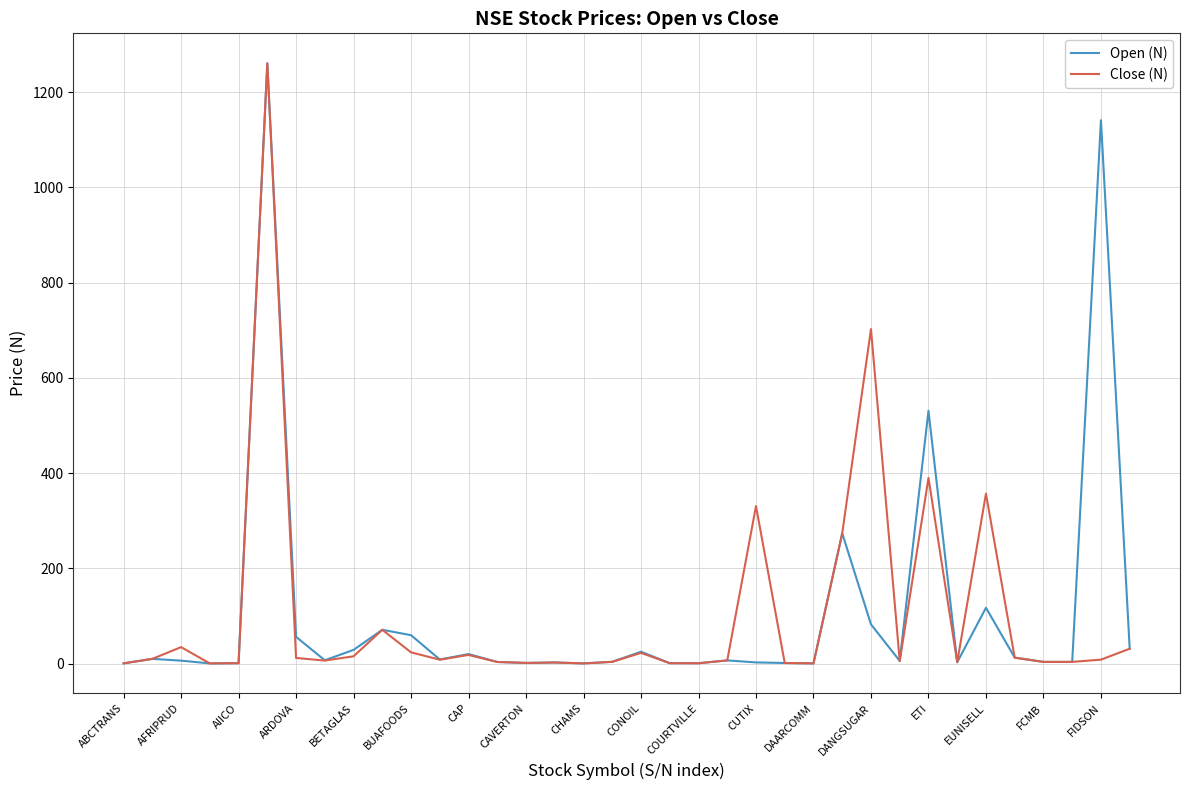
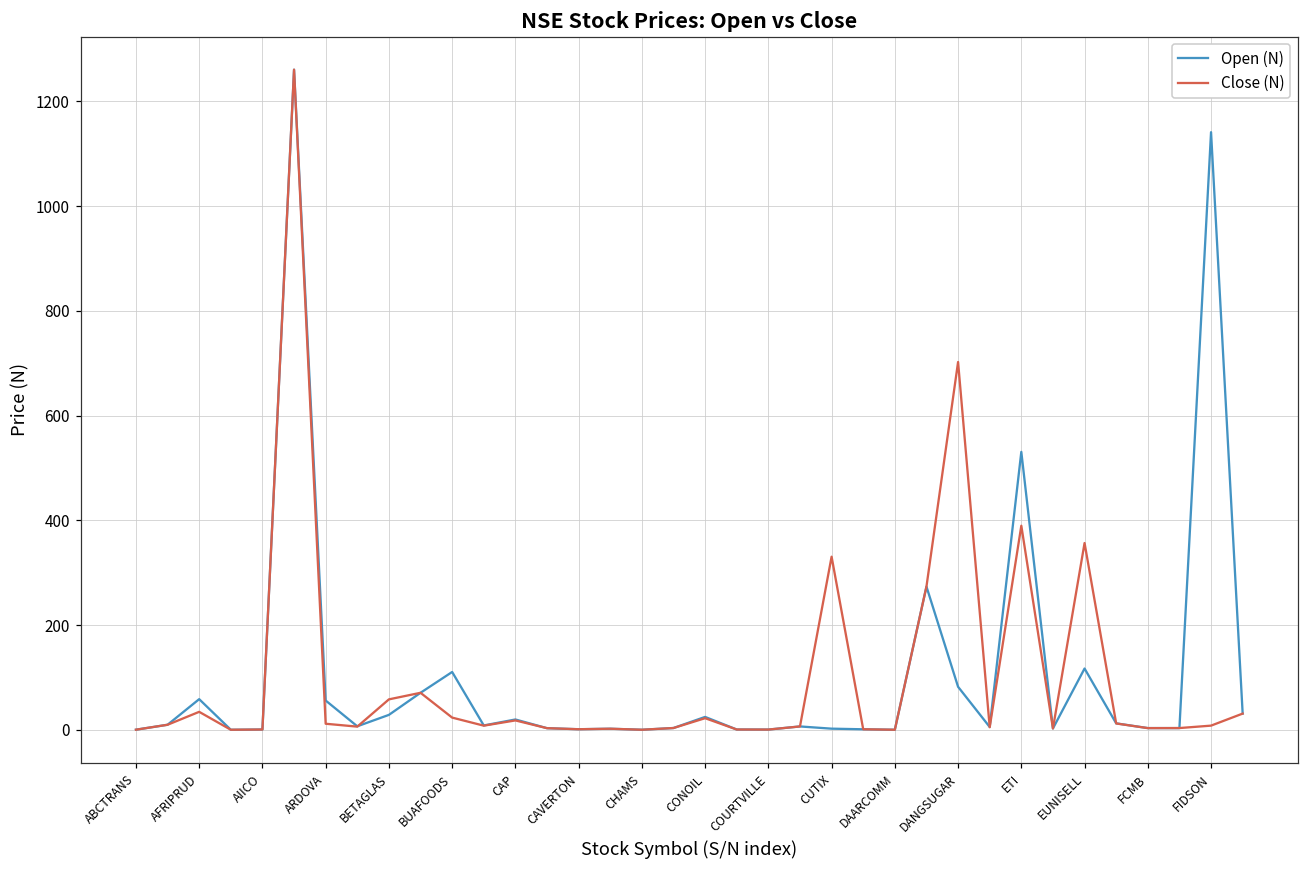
  {
    "Open (N)": {
-     "AFRIPRUD": 10,
+     "AFRIPRUD": 60,
      "ARDOVA": 60,
      "BETAGLAS": 30,
-     "BUAFOODS": 60,
+     "BUAFOODS": 110,
      "CUTIX": 0,
      "DANGSUGAR": 80,
      "ETI": 530,
      "EUNISELL": 120,
      "FIDSON": 1140
    },
    "Close (N)": {
      "AFRIPRUD": 30,
      "ARDOVA": 10,
-     "BETAGLAS": 20,
+     "BETAGLAS": 60,
      "BUAFOODS": 20,
      "CUTIX": 330,
      "DANGSUGAR": 700,
      "ETI": 390,
      "EUNISELL": 360,
      "FIDSON": 10
    }
  }
